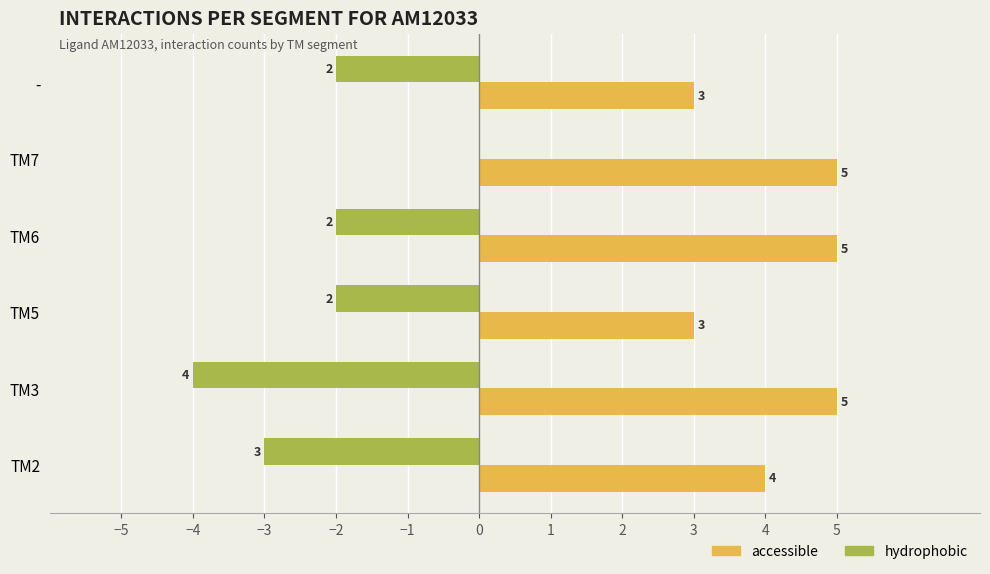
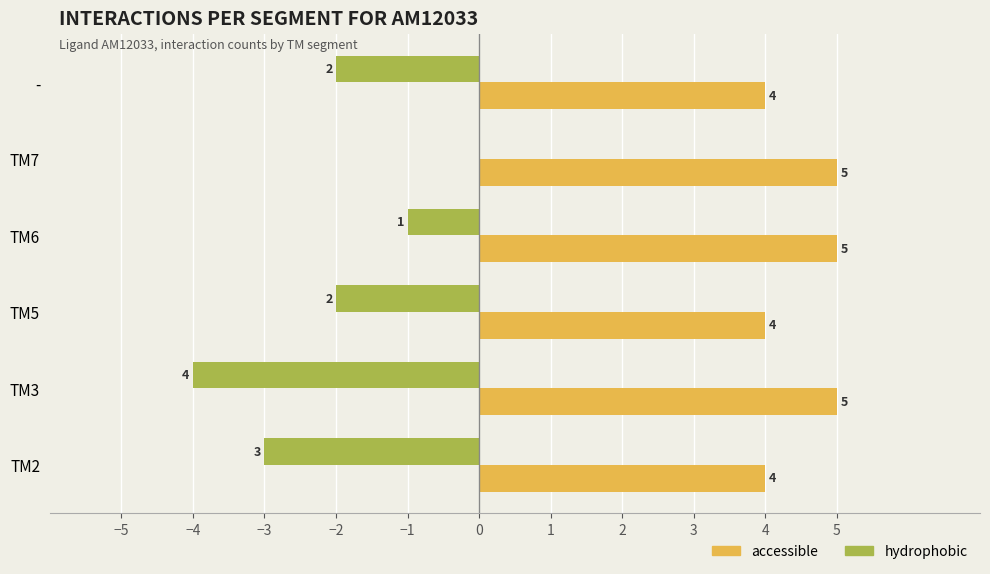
  {
    "hydrophobic": {
-     "TM6": 2
+     "TM6": 1
    },
    "accessible": {
-     "-": 3,
+     "-": 4,
      "TM7": 5,
      "TM6": 5,
-     "TM5": 3,
+     "TM5": 4,
      "TM3": 5,
      "TM2": 4
    }
  }
